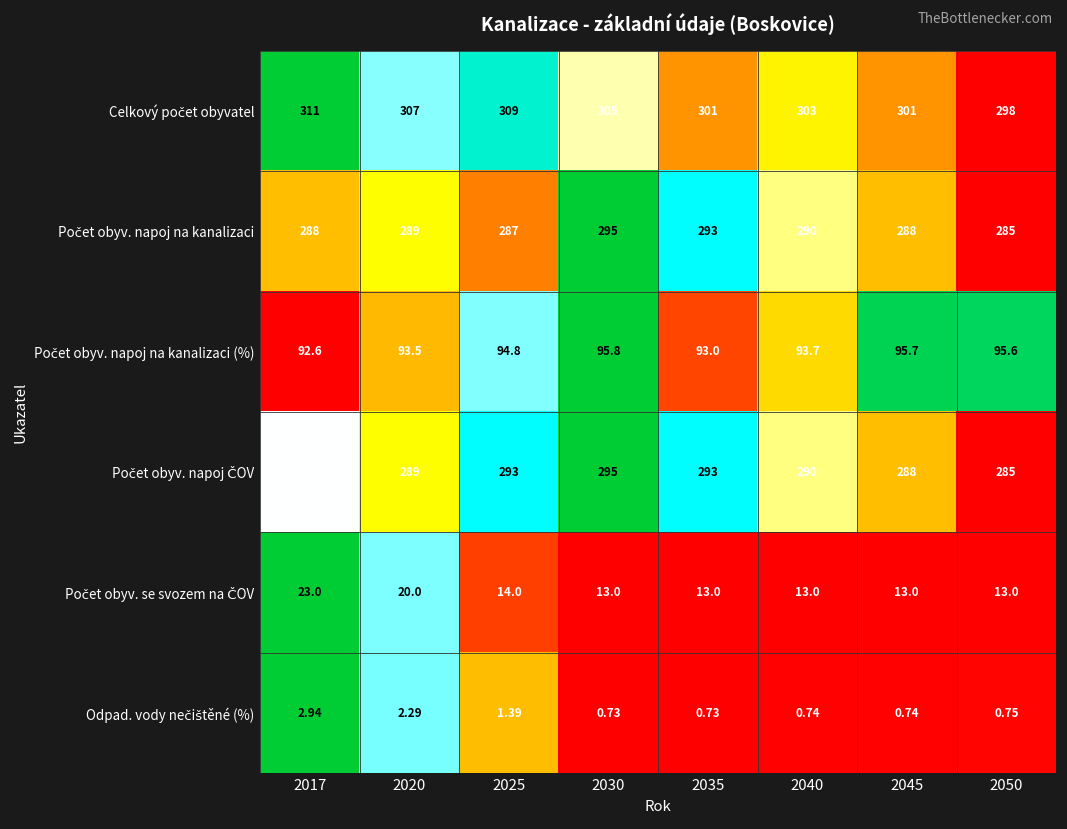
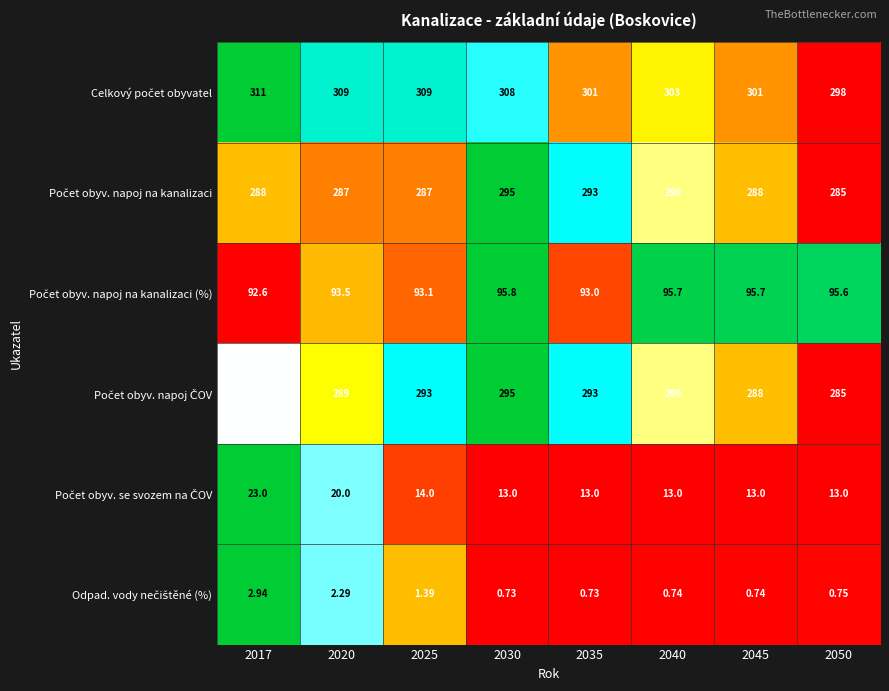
  {
    "Celkový počet obyvatel": {
      "2017": 311,
-     "2020": 307,
+     "2020": 309,
      "2025": 309,
-     "2030": 305,
+     "2030": 308,
      "2035": 301,
      "2040": 303,
      "2045": 301,
      "2050": 298
    },
    "Počet obyv. napoj na kanalizaci": {
      "2017": 288,
-     "2020": 289,
+     "2020": 287,
      "2025": 287,
      "2030": 295,
      "2035": 293,
      "2040": 290,
      "2045": 288,
      "2050": 285
    },
    "Počet obyv. napoj na kanalizaci (%)": {
      "2017": 92.6,
      "2020": 93.5,
-     "2025": 94.8,
+     "2025": 93.1,
      "2030": 95.8,
      "2035": 93.0,
-     "2040": 93.7,
+     "2040": 95.7,
      "2045": 95.7,
      "2050": 95.6
    },
    "Počet obyv. napoj ČOV": {
      "2020": 289,
      "2025": 293,
      "2030": 295,
      "2035": 293,
      "2040": 290,
      "2045": 288,
      "2050": 285
    },
    "Počet obyv. se svozem na ČOV": {
      "2017": 23.0,
      "2020": 20.0,
      "2025": 14.0,
      "2030": 13.0,
      "2035": 13.0,
      "2040": 13.0,
      "2045": 13.0,
      "2050": 13.0
    },
    "Odpad. vody nečištěné (%)": {
      "2017": 2.94,
      "2020": 2.29,
      "2025": 1.39,
      "2030": 0.73,
      "2035": 0.73,
      "2040": 0.74,
      "2045": 0.74,
      "2050": 0.75
    }
  }
